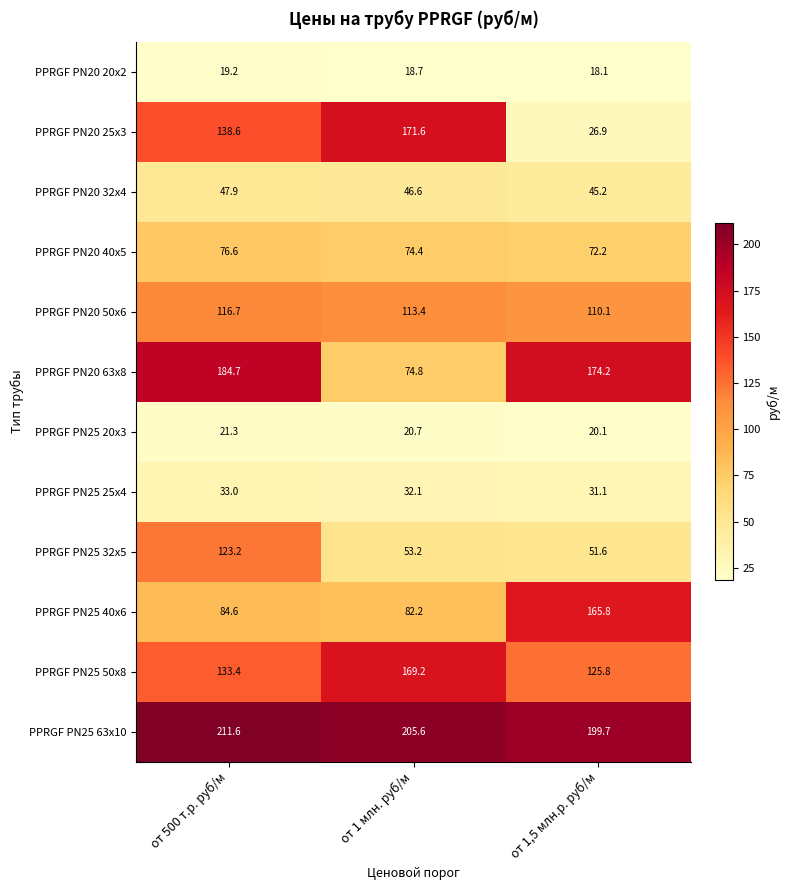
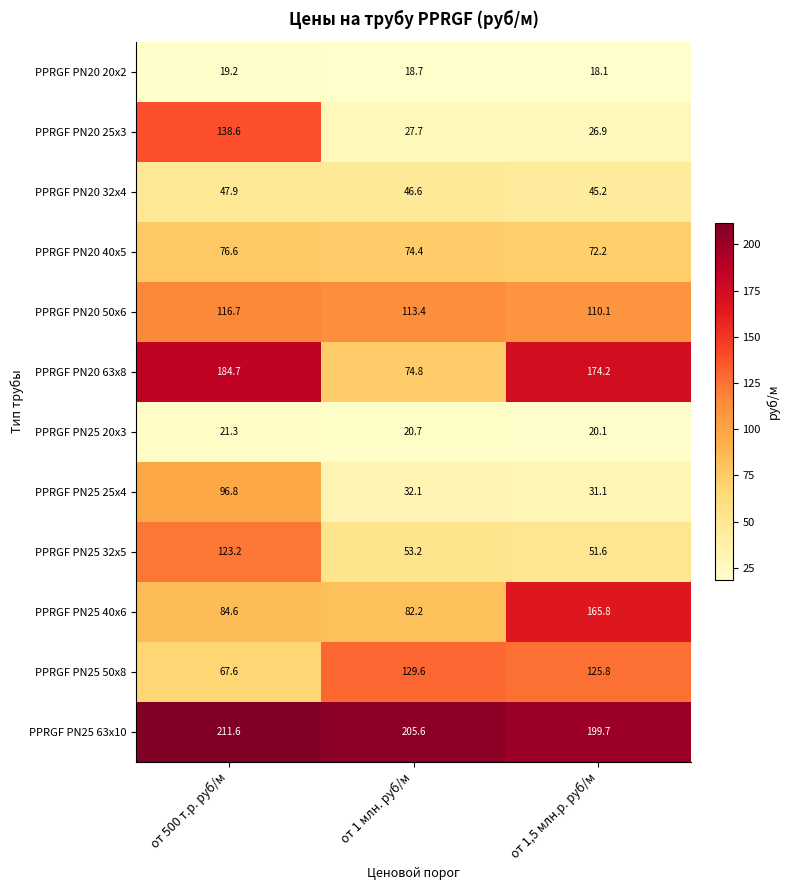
  {
    "PPRGF PN20 20x2": {
      "от 500 т.р. руб/м": 19.2,
      "от 1 млн. руб/м": 18.7,
      "от 1,5 млн.р. руб/м": 18.1
    },
    "PPRGF PN20 25x3": {
      "от 500 т.р. руб/м": 138.6,
-     "от 1 млн. руб/м": 171.6,
+     "от 1 млн. руб/м": 27.7,
      "от 1,5 млн.р. руб/м": 26.9
    },
    "PPRGF PN20 32x4": {
      "от 500 т.р. руб/м": 47.9,
      "от 1 млн. руб/м": 46.6,
      "от 1,5 млн.р. руб/м": 45.2
    },
    "PPRGF PN20 40x5": {
      "от 500 т.р. руб/м": 76.6,
      "от 1 млн. руб/м": 74.4,
      "от 1,5 млн.р. руб/м": 72.2
    },
    "PPRGF PN20 50x6": {
      "от 500 т.р. руб/м": 116.7,
      "от 1 млн. руб/м": 113.4,
      "от 1,5 млн.р. руб/м": 110.1
    },
    "PPRGF PN20 63x8": {
      "от 500 т.р. руб/м": 184.7,
      "от 1 млн. руб/м": 74.8,
      "от 1,5 млн.р. руб/м": 174.2
    },
    "PPRGF PN25 20x3": {
      "от 500 т.р. руб/м": 21.3,
      "от 1 млн. руб/м": 20.7,
      "от 1,5 млн.р. руб/м": 20.1
    },
    "PPRGF PN25 25x4": {
-     "от 500 т.р. руб/м": 33.0,
+     "от 500 т.р. руб/м": 96.8,
      "от 1 млн. руб/м": 32.1,
      "от 1,5 млн.р. руб/м": 31.1
    },
    "PPRGF PN25 32x5": {
      "от 500 т.р. руб/м": 123.2,
      "от 1 млн. руб/м": 53.2,
      "от 1,5 млн.р. руб/м": 51.6
    },
    "PPRGF PN25 40x6": {
      "от 500 т.р. руб/м": 84.6,
      "от 1 млн. руб/м": 82.2,
      "от 1,5 млн.р. руб/м": 165.8
    },
    "PPRGF PN25 50x8": {
-     "от 500 т.р. руб/м": 133.4,
-     "от 1 млн. руб/м": 169.2,
+     "от 500 т.р. руб/м": 67.6,
+     "от 1 млн. руб/м": 129.6,
      "от 1,5 млн.р. руб/м": 125.8
    },
    "PPRGF PN25 63x10": {
      "от 500 т.р. руб/м": 211.6,
      "от 1 млн. руб/м": 205.6,
      "от 1,5 млн.р. руб/м": 199.7
    }
  }
